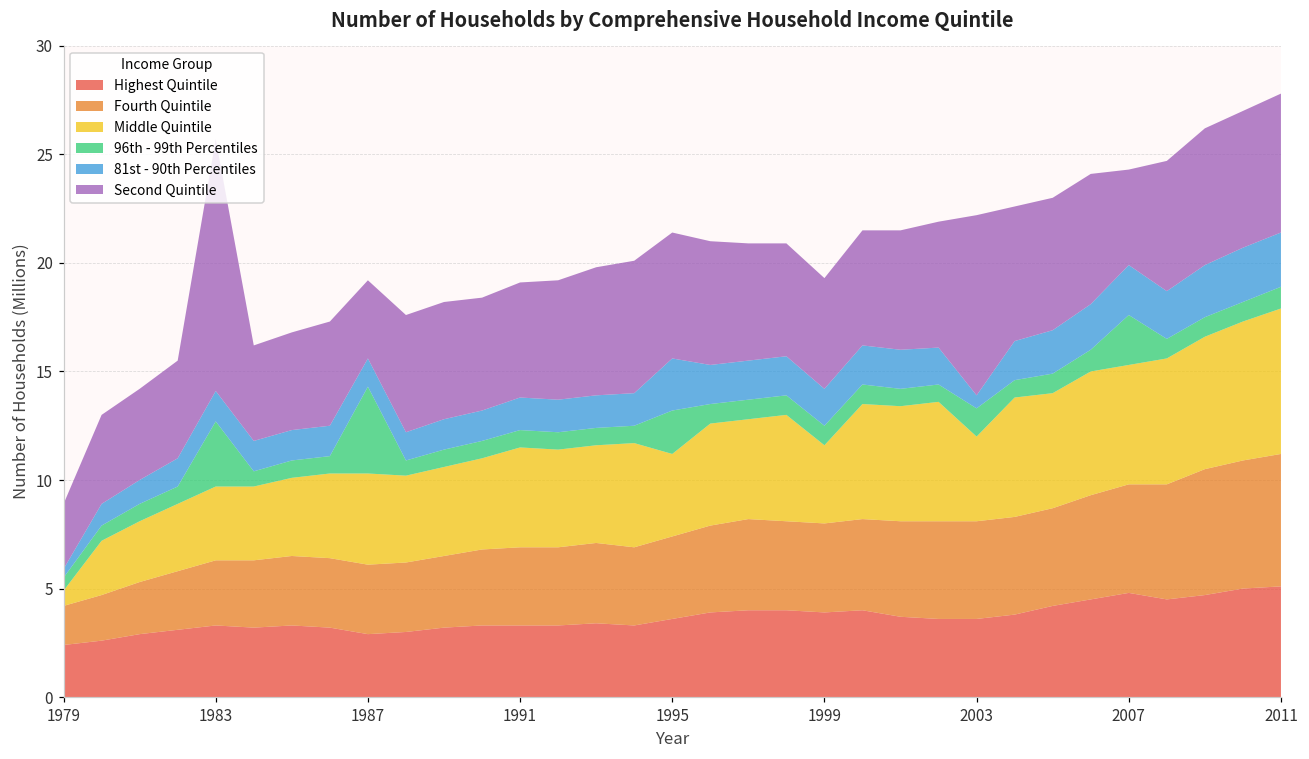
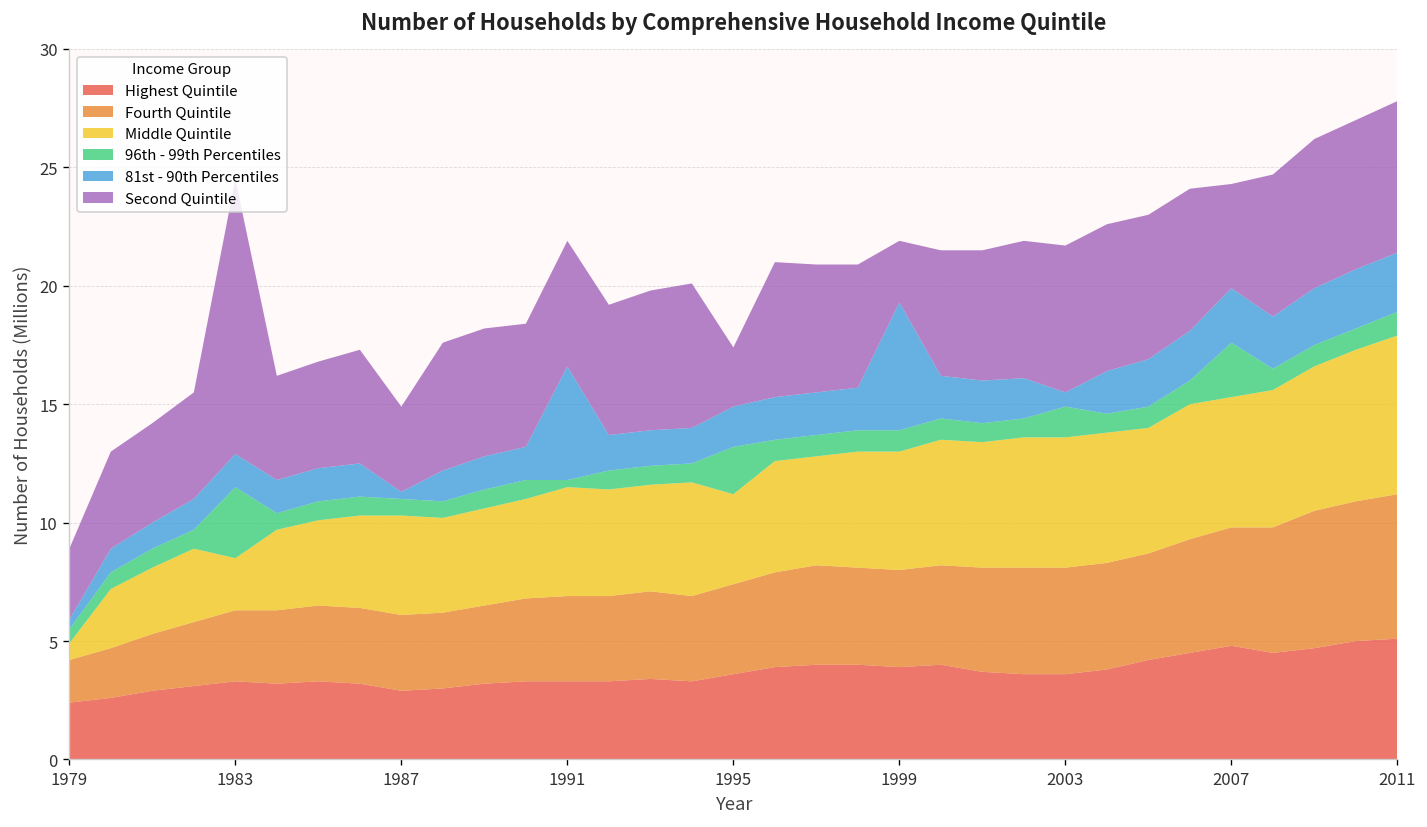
  {
    "Middle Quintile": {
      "1979": 0.7,
-     "1983": 3.4,
+     "1983": 2.2,
      "1987": 4.2,
      "1991": 4.6,
      "1995": 3.8,
-     "1999": 3.6,
-     "2003": 3.9,
+     "1999": 5.0,
+     "2003": 5.5,
      "2007": 5.5,
      "2011": 6.7
    },
    "96th - 99th Percentiles": {
      "1979": 0.6,
      "1983": 3.0,
-     "1987": 4.0,
-     "1991": 0.8,
+     "1987": 0.7,
+     "1991": 0.3,
      "1995": 2.0,
      "1999": 0.9,
      "2003": 1.3,
      "2007": 2.3,
      "2011": 1.0
    },
    "81st - 90th Percentiles": {
      "1979": 0.4,
      "1983": 1.4,
-     "1987": 1.3,
-     "1991": 1.5,
-     "1995": 2.4,
-     "1999": 1.7,
+     "1987": 0.3,
+     "1991": 4.8,
+     "1995": 1.7,
+     "1999": 5.4,
      "2003": 0.6,
      "2007": 2.3,
      "2011": 2.5
    },
    "Second Quintile": {
      "1979": 3.0,
      "1987": 3.6,
      "1991": 5.3,
-     "1995": 5.8,
-     "1999": 5.1,
-     "2003": 8.3,
+     "1995": 2.5,
+     "1999": 2.6,
+     "2003": 6.2,
      "2007": 4.4,
      "2011": 6.4
    }
  }
